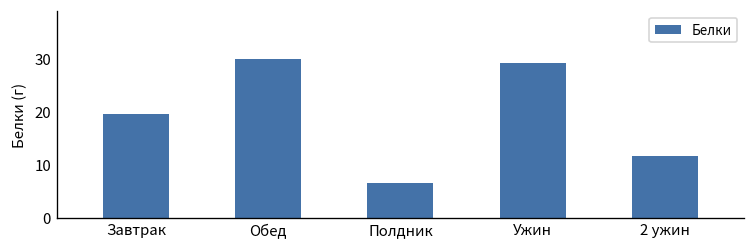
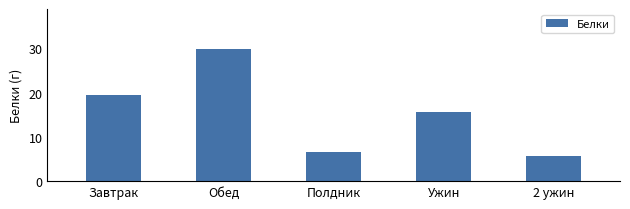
  {
    "Завтрак": 19,
    "Обед": 30,
    "Полдник": 7,
-   "Ужин": 29,
-   "2 ужин": 12
+   "Ужин": 16,
+   "2 ужин": 6
  }
